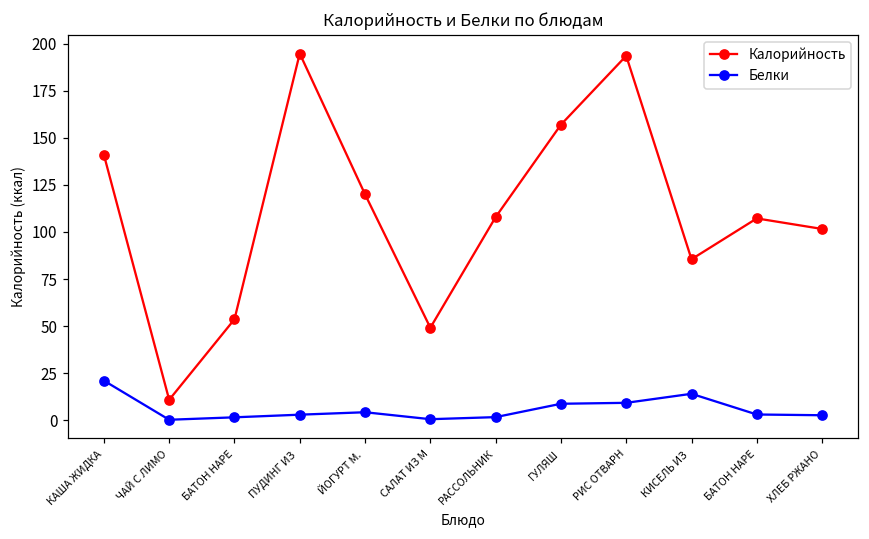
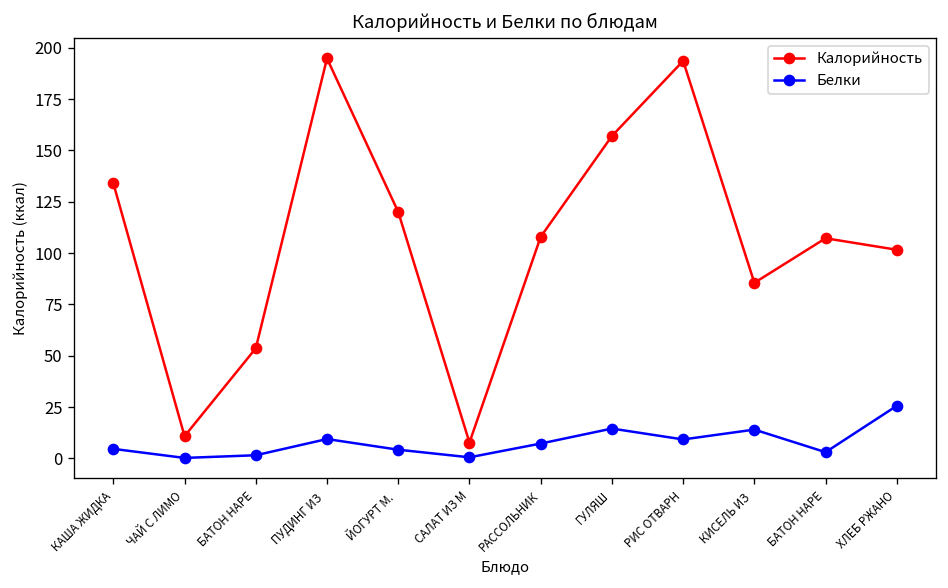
  {
    "Калорийность": {
-     "КАША ЖИДКА": 141,
+     "КАША ЖИДКА": 134,
      "ЧАЙ С ЛИМО": 11,
      "ПУДИНГ ИЗ": 195,
      "ЙОГУРТ М.": 120,
-     "САЛАТ ИЗ М": 49,
+     "САЛАТ ИЗ М": 8,
      "РАССОЛЬНИК": 108,
      "ГУЛЯШ": 157,
      "РИС ОТВАРН": 194,
      "КИСЕЛЬ ИЗ": 86,
      "ХЛЕБ РЖАНО": 102
    },
    "Белки": {
-     "КАША ЖИДКА": 21,
+     "КАША ЖИДКА": 5,
      "ЧАЙ С ЛИМО": 0,
-     "ПУДИНГ ИЗ": 3,
+     "ПУДИНГ ИЗ": 9,
      "ЙОГУРТ М.": 4,
      "САЛАТ ИЗ М": 1,
-     "РАССОЛЬНИК": 2,
-     "ГУЛЯШ": 9,
+     "РАССОЛЬНИК": 7,
+     "ГУЛЯШ": 15,
      "РИС ОТВАРН": 9,
      "КИСЕЛЬ ИЗ": 14,
-     "ХЛЕБ РЖАНО": 3
+     "ХЛЕБ РЖАНО": 26
    }
  }
